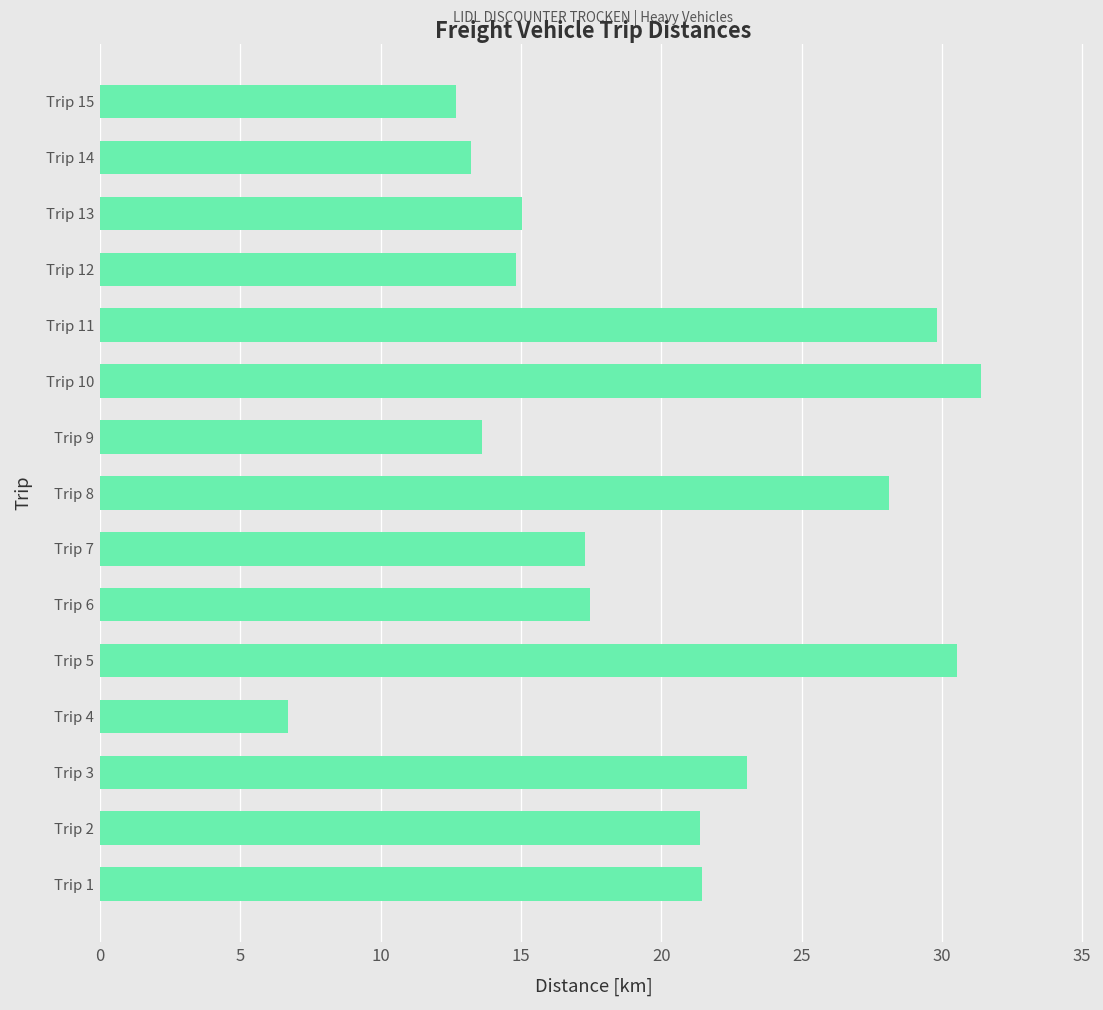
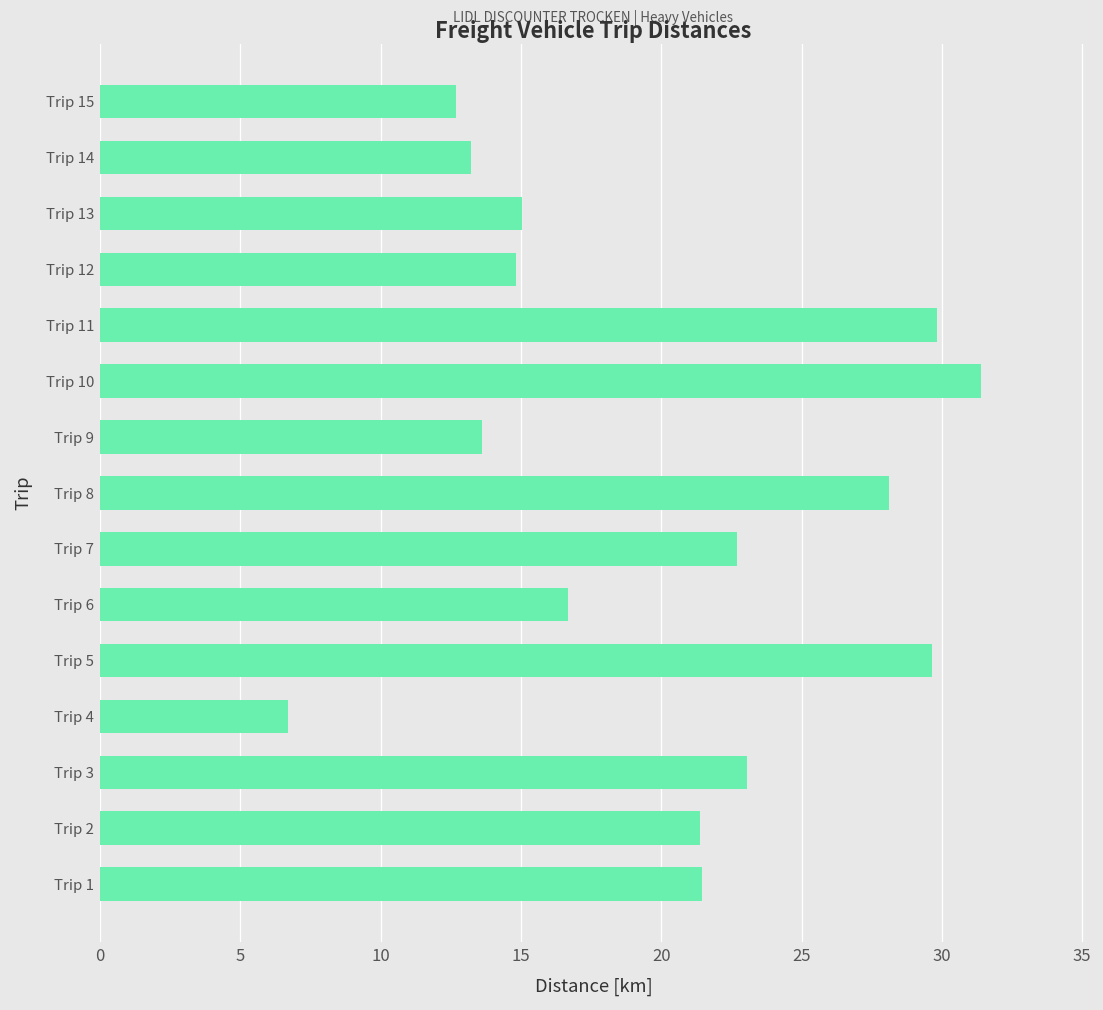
  {
    "Trip 15": 12.7,
    "Trip 14": 13.2,
    "Trip 13": 15.0,
    "Trip 12": 14.8,
    "Trip 11": 29.8,
    "Trip 10": 31.4,
    "Trip 9": 13.6,
    "Trip 8": 28.1,
-   "Trip 7": 17.3,
-   "Trip 6": 17.5,
-   "Trip 5": 30.5,
+   "Trip 7": 22.7,
+   "Trip 6": 16.7,
+   "Trip 5": 29.6,
    "Trip 4": 6.7,
    "Trip 3": 23.1,
    "Trip 2": 21.4,
    "Trip 1": 21.4
  }
